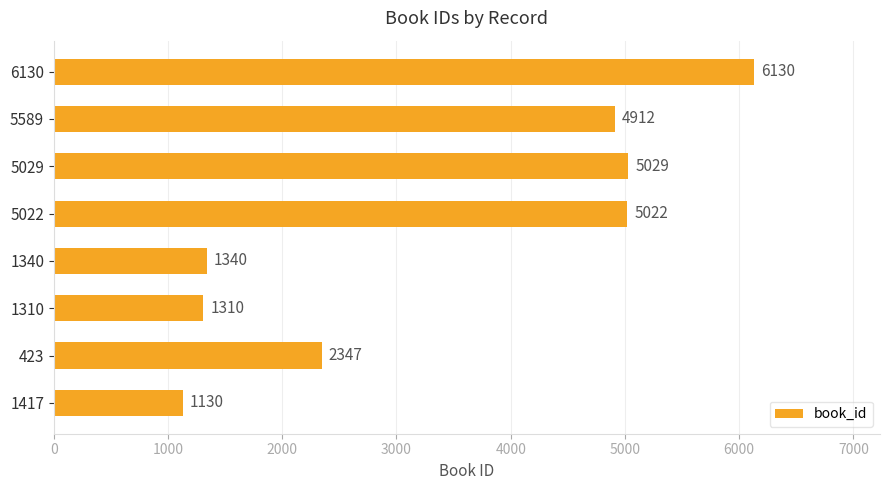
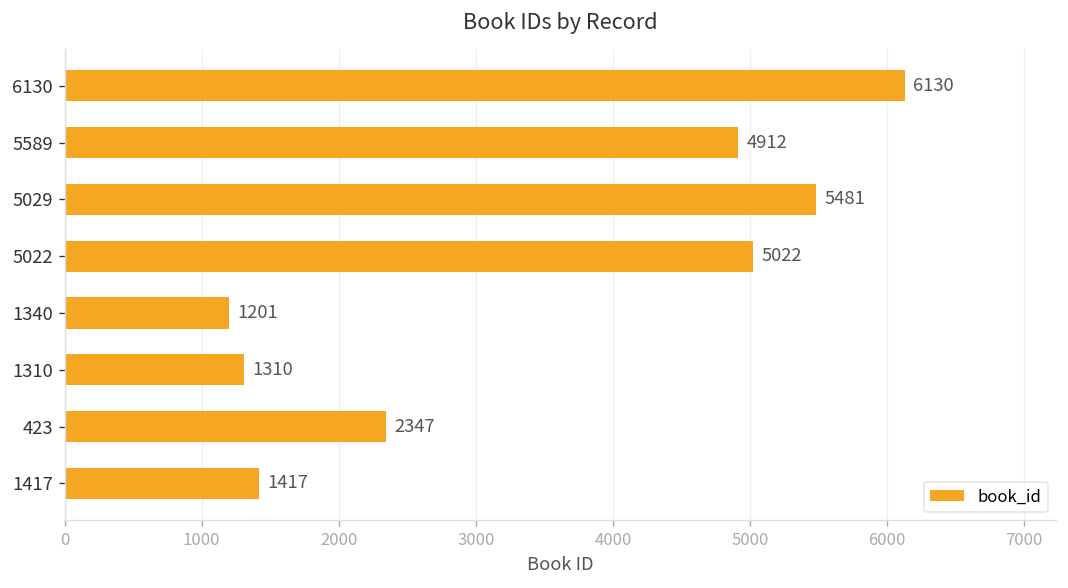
  {
    "6130": 6130,
    "5589": 4912,
-   "5029": 5029,
+   "5029": 5481,
    "5022": 5022,
-   "1340": 1340,
+   "1340": 1201,
    "1310": 1310,
    "423": 2347,
-   "1417": 1130
+   "1417": 1417
  }
